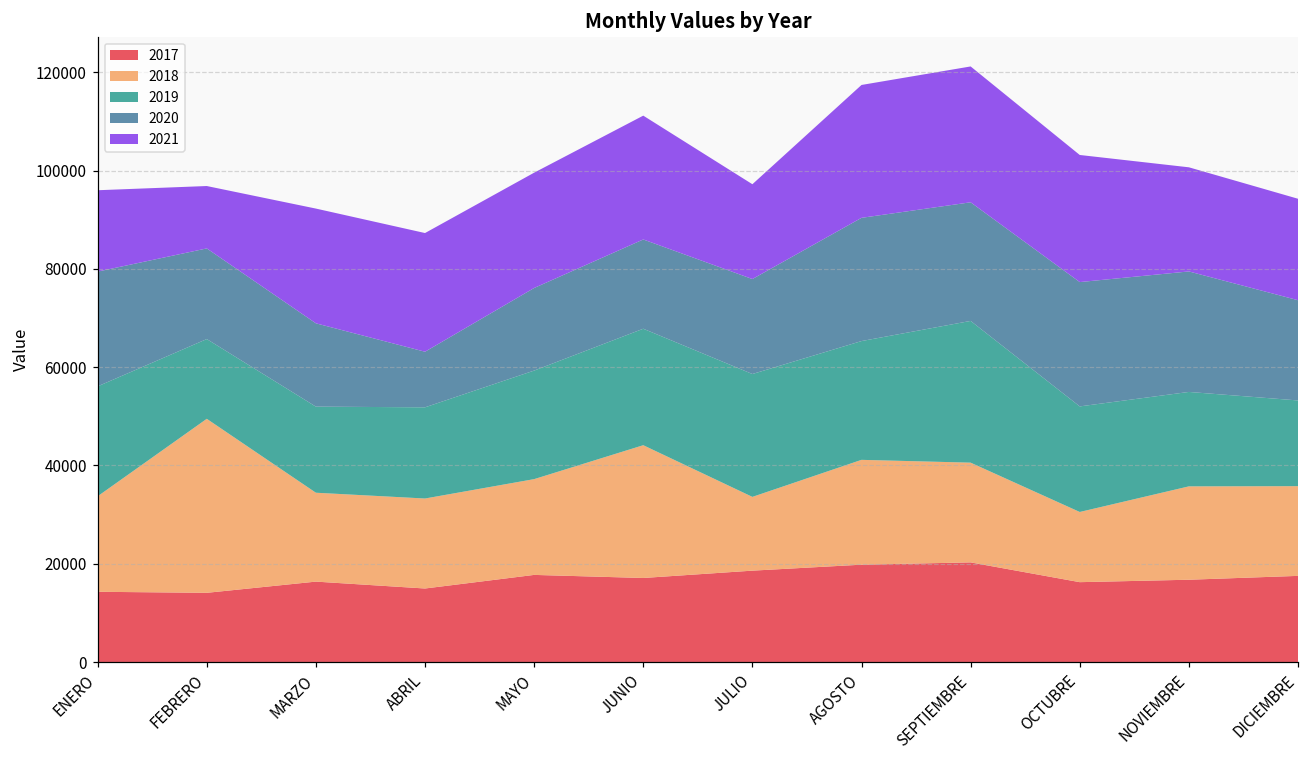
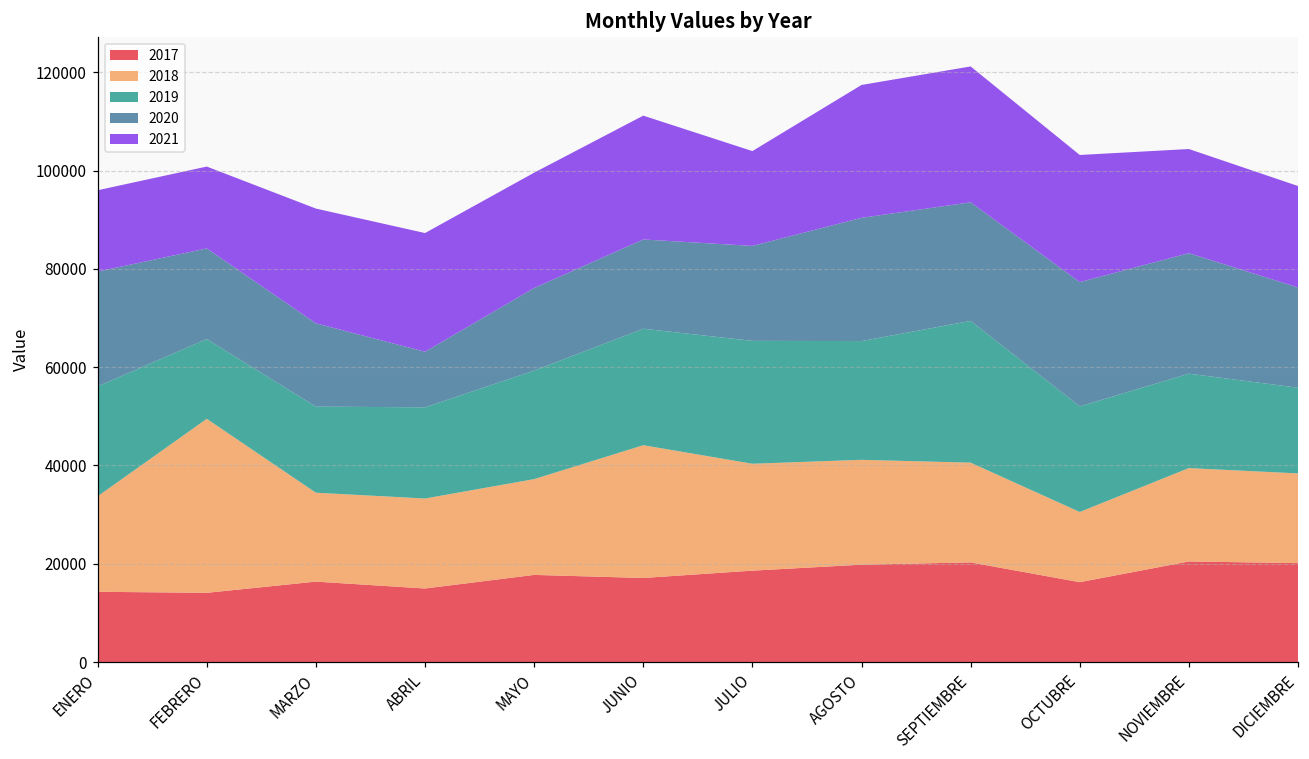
  {
    "2017": {
      "ENERO": 14000,
      "FEBRERO": 14000,
      "MARZO": 16000,
      "ABRIL": 15000,
      "MAYO": 18000,
      "JUNIO": 17000,
      "JULIO": 19000,
      "AGOSTO": 20000,
      "SEPTIEMBRE": 20000,
      "OCTUBRE": 16000,
-     "NOVIEMBRE": 17000,
-     "DICIEMBRE": 18000
+     "NOVIEMBRE": 20000,
+     "DICIEMBRE": 20000
    },
    "2018": {
      "ENERO": 19000,
      "FEBRERO": 35000,
      "MARZO": 18000,
      "ABRIL": 18000,
      "MAYO": 19000,
      "JUNIO": 27000,
-     "JULIO": 15000,
+     "JULIO": 22000,
      "AGOSTO": 21000,
      "SEPTIEMBRE": 20000,
      "OCTUBRE": 14000,
      "NOVIEMBRE": 19000,
      "DICIEMBRE": 18000
    },
    "2021": {
      "ENERO": 17000,
-     "FEBRERO": 13000,
+     "FEBRERO": 17000,
      "MARZO": 23000,
      "ABRIL": 24000,
      "MAYO": 23000,
      "JUNIO": 25000,
      "JULIO": 19000,
      "AGOSTO": 27000,
      "SEPTIEMBRE": 28000,
      "OCTUBRE": 26000,
      "NOVIEMBRE": 21000,
      "DICIEMBRE": 21000
    }
  }
